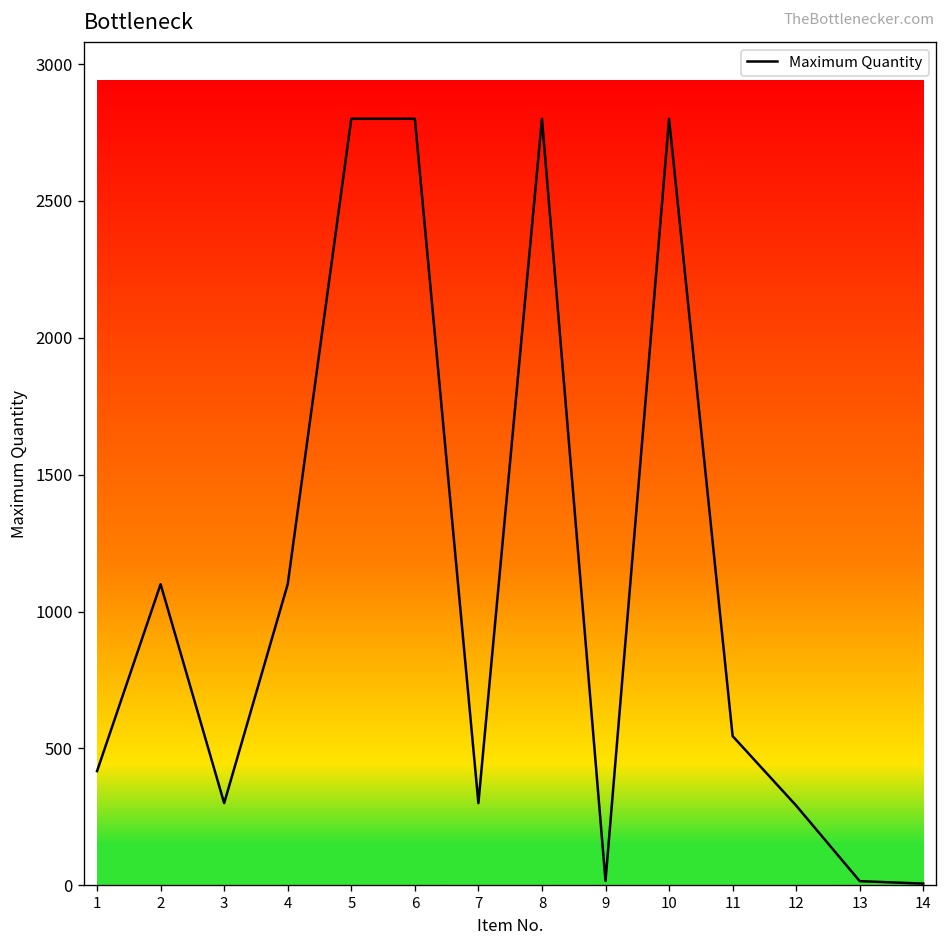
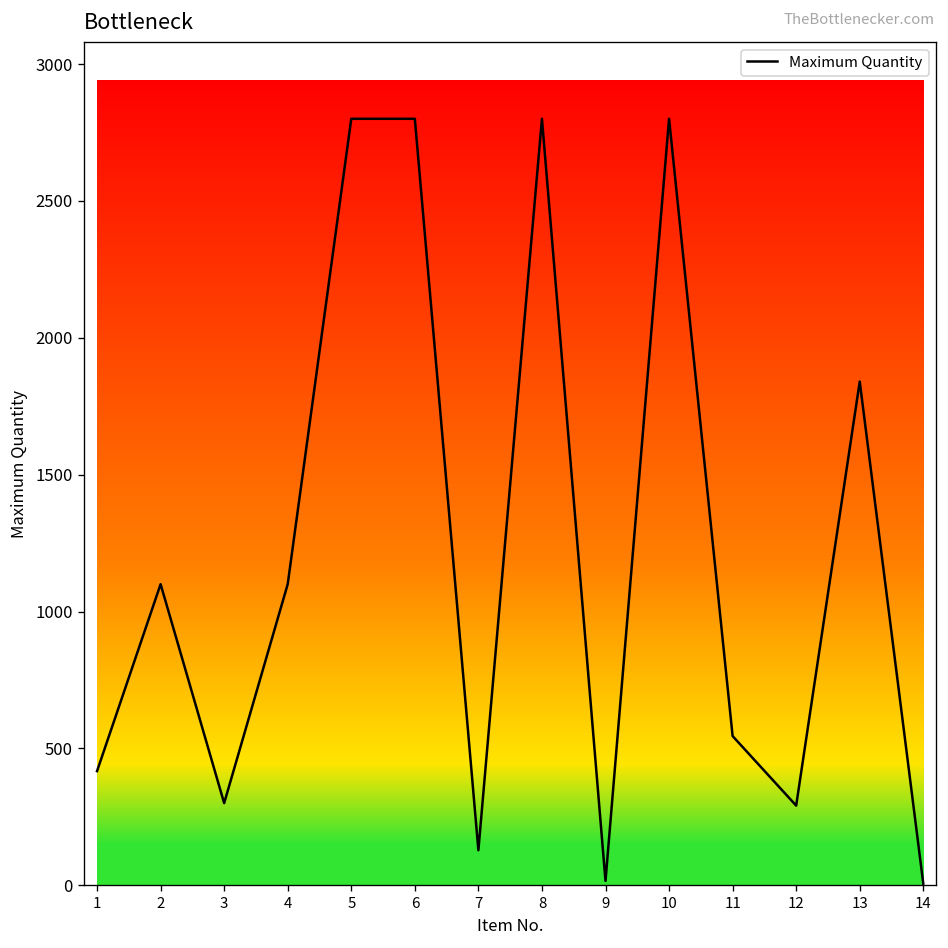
  {
    "1": 420,
    "2": 1100,
    "3": 300,
    "4": 1100,
    "5": 2800,
    "6": 2800,
-   "7": 300,
+   "7": 130,
    "8": 2800,
    "9": 20,
    "10": 2800,
    "11": 550,
    "12": 290,
-   "13": 20,
+   "13": 1840,
    "14": 10
  }
